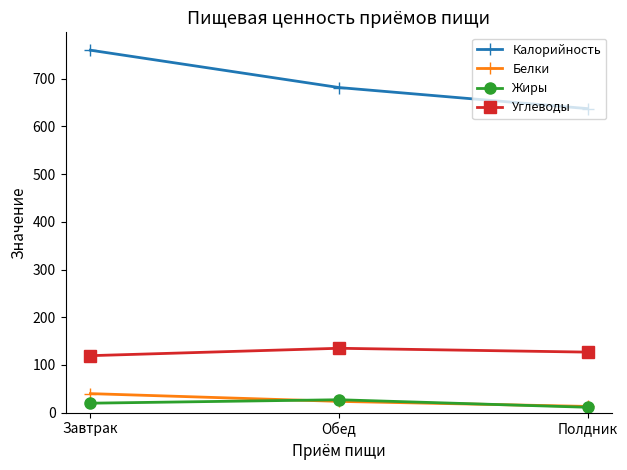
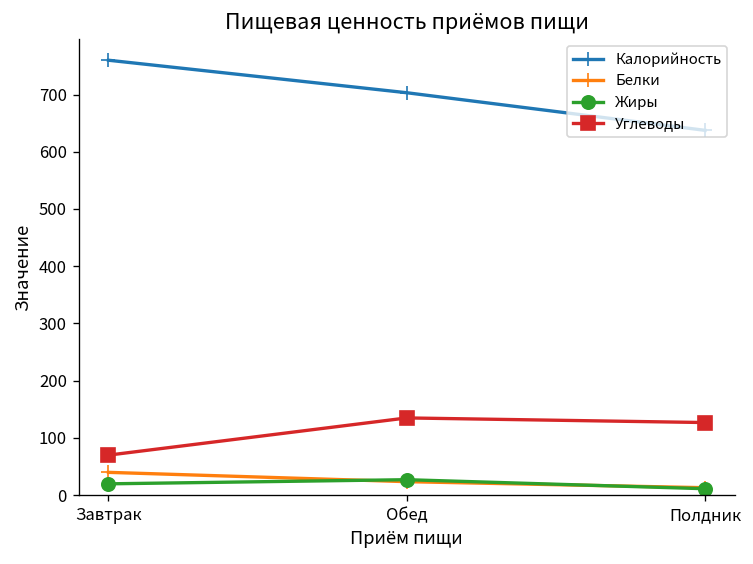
  {
    "Калорийность": {
      "Завтрак": 760,
-     "Обед": 680
+     "Обед": 700
    },
    "Белки": {
      "Завтрак": 40
    },
    "Жиры": {
      "Завтрак": 20
    },
    "Углеводы": {
-     "Завтрак": 120,
+     "Завтрак": 70,
      "Обед": 130,
      "Полдник": 130
    }
  }
